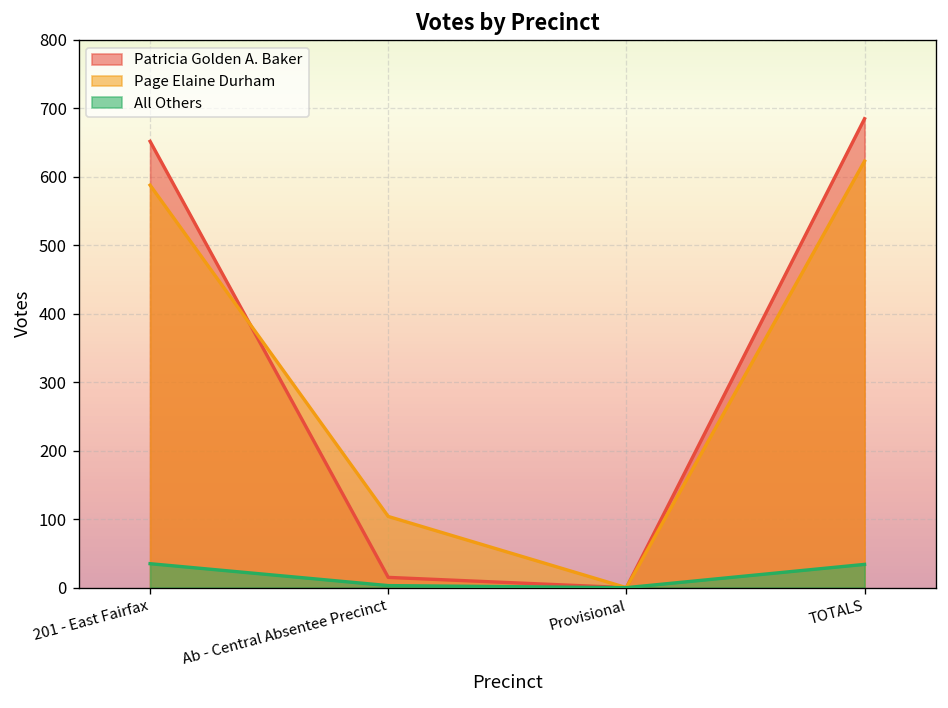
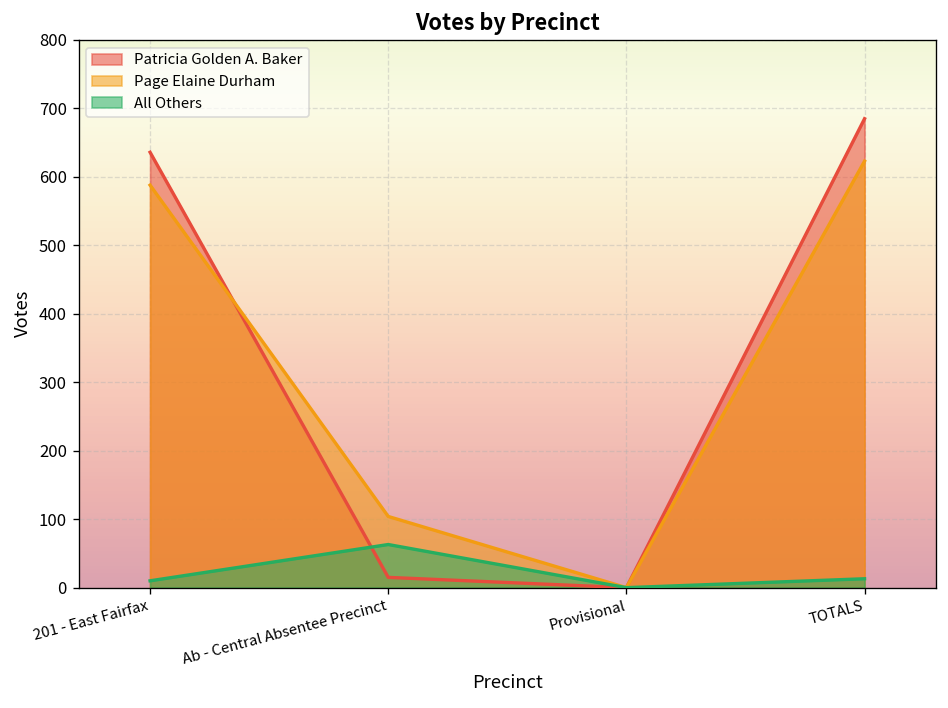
  {
    "Patricia Golden A. Baker": {
-     "201 - East Fairfax": 650,
+     "201 - East Fairfax": 640,
      "Ab - Central Absentee Precinct": 20,
      "TOTALS": 690
    },
    "Page Elaine Durham": {
      "201 - East Fairfax": 590,
      "Ab - Central Absentee Precinct": 100,
      "TOTALS": 620
    },
    "All Others": {
-     "201 - East Fairfax": 40,
-     "Ab - Central Absentee Precinct": 0,
-     "TOTALS": 30
+     "201 - East Fairfax": 10,
+     "Ab - Central Absentee Precinct": 60,
+     "TOTALS": 10
    }
  }
